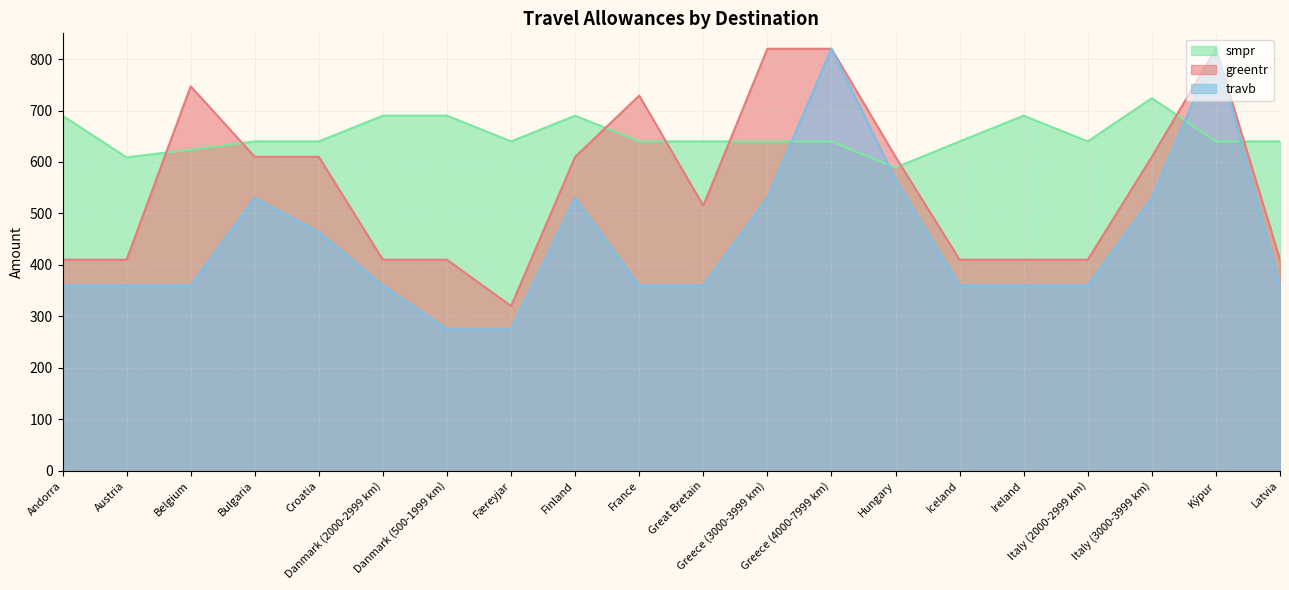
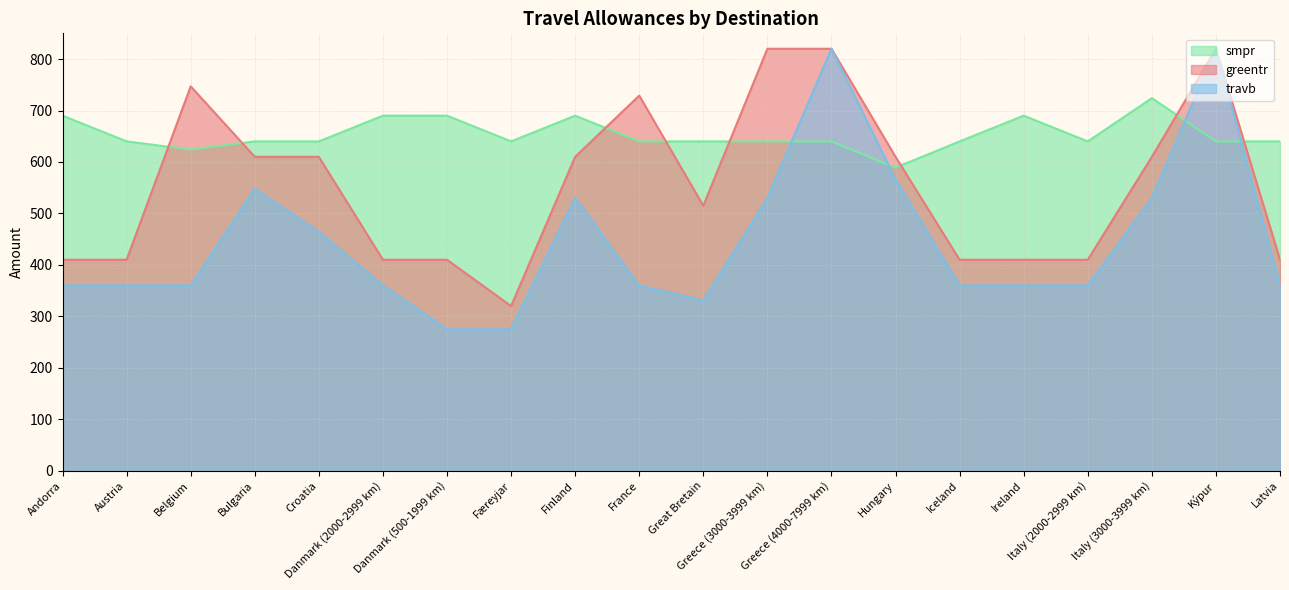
  {
    "smpr": {
      "Andorra": 690,
-     "Austria": 610,
+     "Austria": 640,
      "Belgium": 620,
      "Bulgaria": 640,
      "Croatia": 640,
      "Danmark (2000-2999 km)": 690,
      "Danmark (500-1999 km)": 690,
      "Færeyjar": 640,
      "Finland": 690,
      "France": 640,
      "Great Bretain": 640,
      "Greece (3000-3999 km)": 640,
      "Greece (4000-7999 km)": 640,
      "Hungary": 590,
      "Iceland": 640,
      "Ireland": 690,
      "Italy (2000-2999 km)": 640,
      "Italy (3000-3999 km)": 720,
      "Kýpur": 640,
      "Latvia": 640
    },
    "greentr": {
      "Andorra": 410,
      "Austria": 410,
      "Belgium": 750,
      "Bulgaria": 610,
      "Croatia": 610,
      "Danmark (2000-2999 km)": 410,
      "Danmark (500-1999 km)": 410,
      "Færeyjar": 320,
      "Finland": 610,
      "France": 730,
      "Great Bretain": 520,
      "Greece (3000-3999 km)": 820,
      "Hungary": 610,
      "Iceland": 410,
      "Ireland": 410,
      "Italy (2000-2999 km)": 410,
      "Italy (3000-3999 km)": 610,
      "Latvia": 410
    },
    "travb": {
      "Andorra": 360,
      "Austria": 360,
      "Belgium": 360,
-     "Bulgaria": 530,
+     "Bulgaria": 550,
      "Croatia": 460,
      "Danmark (2000-2999 km)": 360,
      "Danmark (500-1999 km)": 280,
      "Færeyjar": 280,
      "Finland": 530,
      "France": 360,
-     "Great Bretain": 360,
+     "Great Bretain": 330,
      "Greece (3000-3999 km)": 530,
      "Hungary": 570,
      "Iceland": 360,
      "Ireland": 360,
      "Italy (2000-2999 km)": 360,
      "Italy (3000-3999 km)": 530,
      "Latvia": 360
    }
  }
